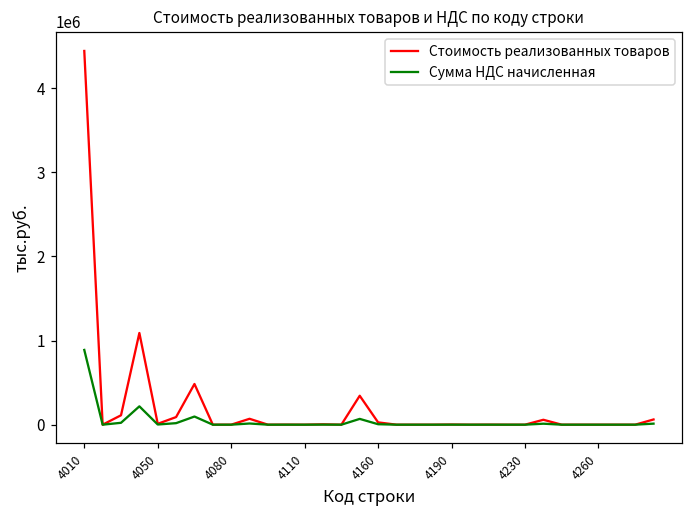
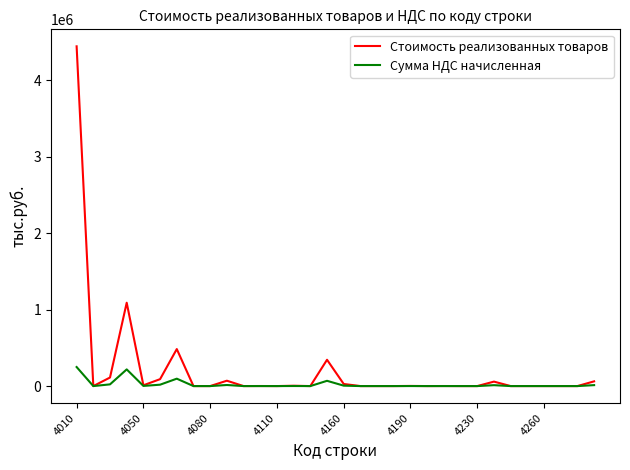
  {
    "Стоимость реализованных товаров": {
      "4010": 4400000
    },
    "Сумма НДС начисленная": {
-     "4010": 900000
+     "4010": 200000
    }
  }
